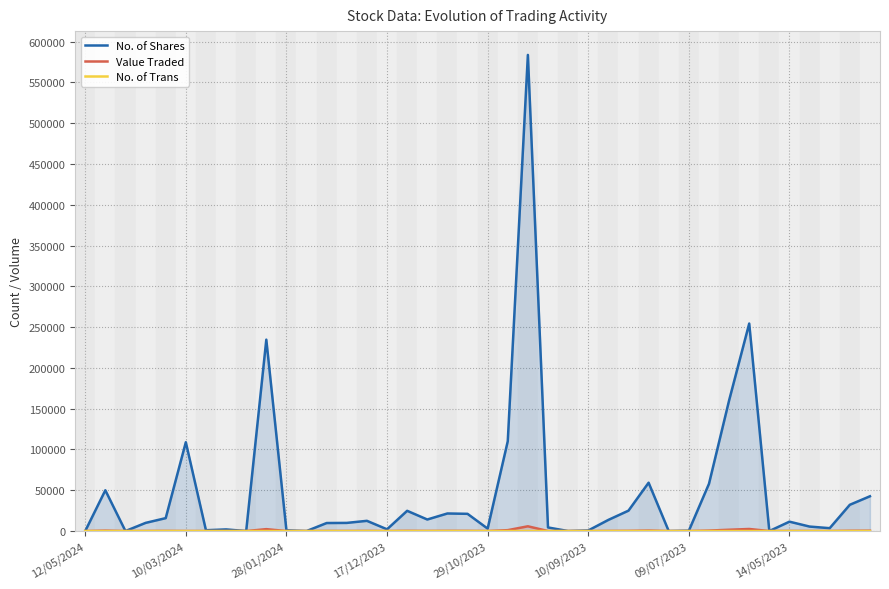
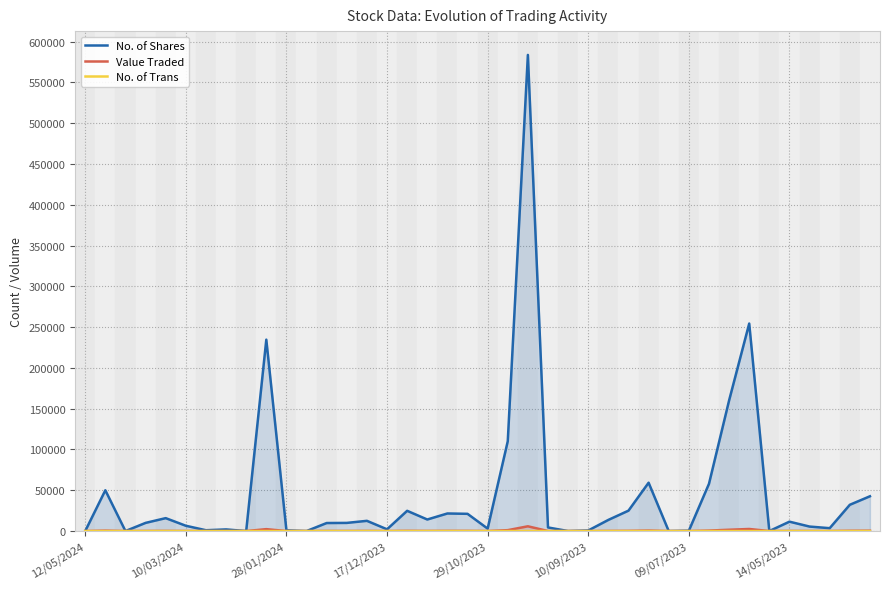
  {
    "No. of Shares": {
-     "10/03/2024": 110000,
+     "10/03/2024": 10000,
      "14/05/2023": 10000
    }
  }
